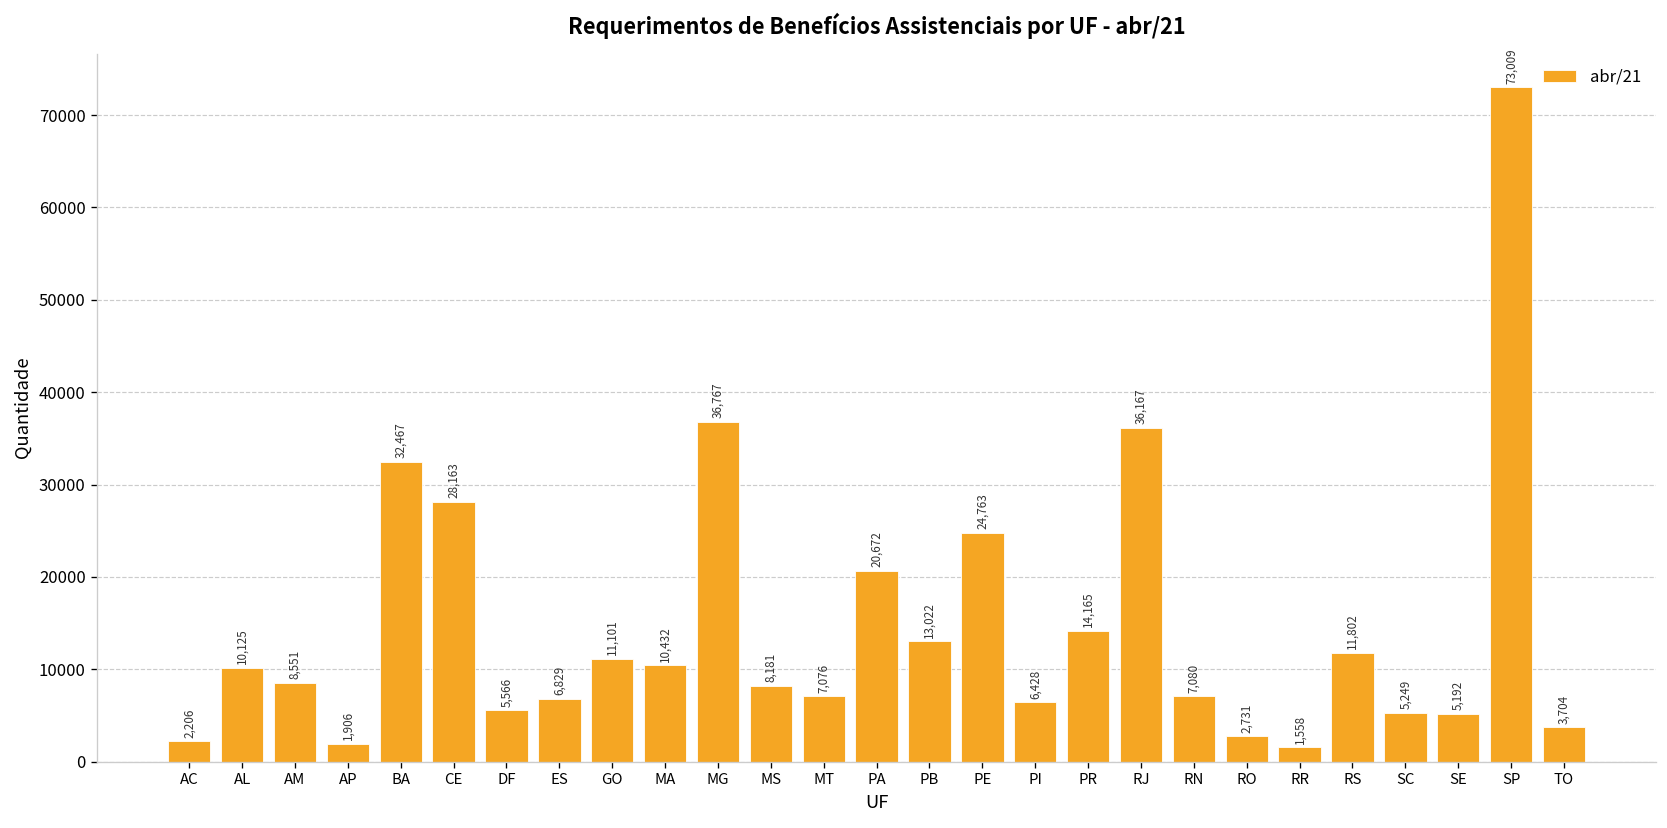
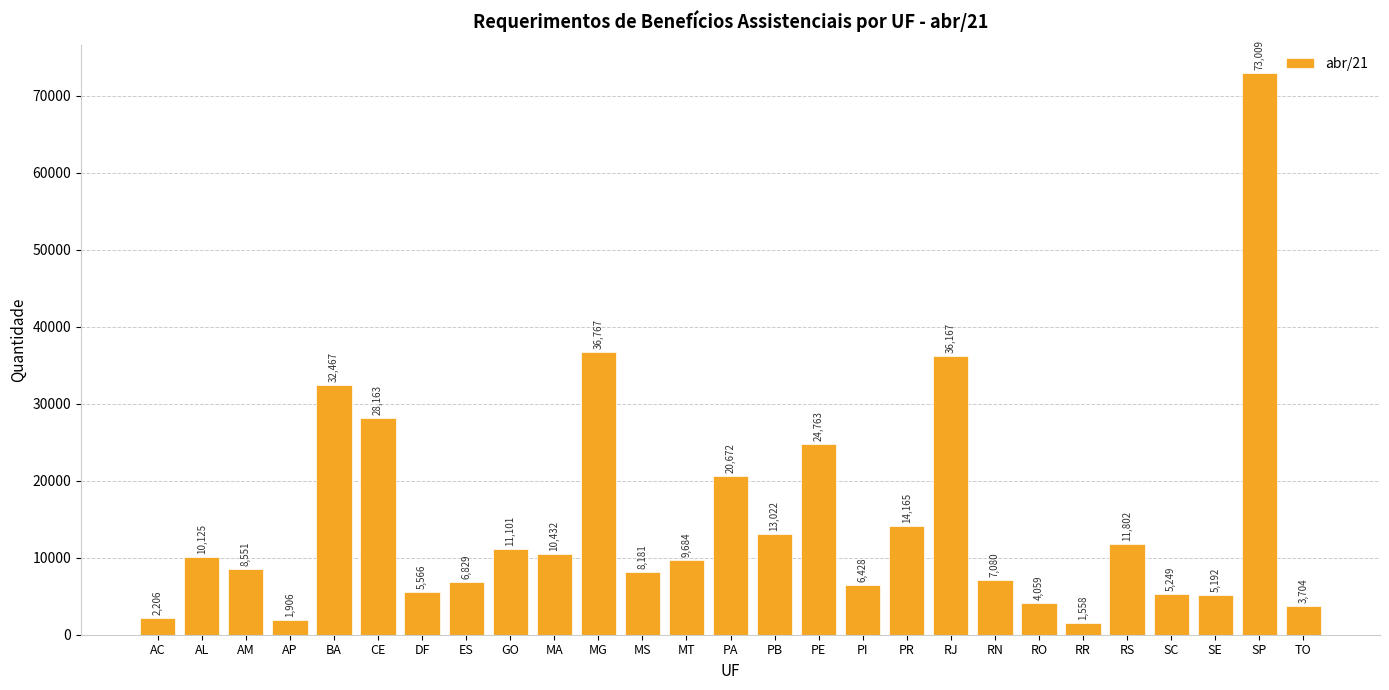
  {
    "AC": "2,206",
    "AL": "10,125",
    "AM": "8,551",
    "AP": "1,906",
    "BA": "32,467",
    "CE": "28,163",
    "DF": "5,566",
    "ES": "6,829",
    "GO": "11,101",
    "MA": "10,432",
    "MG": "36,767",
    "MS": "8,181",
-   "MT": "7,076",
+   "MT": "9,684",
    "PA": "20,672",
    "PB": "13,022",
    "PE": "24,763",
    "PI": "6,428",
    "PR": "14,165",
    "RJ": "36,167",
    "RN": "7,080",
-   "RO": "2,731",
+   "RO": "4,059",
    "RR": "1,558",
    "RS": "11,802",
    "SC": "5,249",
    "SE": "5,192",
    "SP": "73,009",
    "TO": "3,704"
  }
